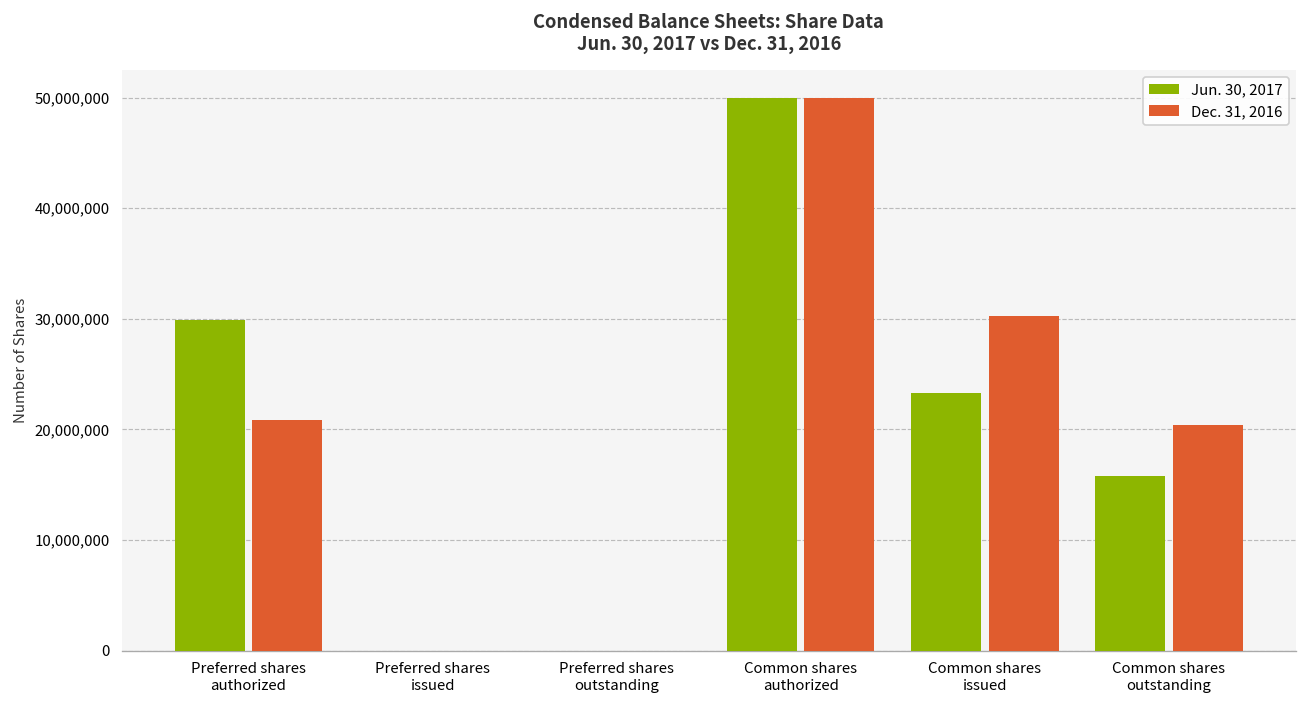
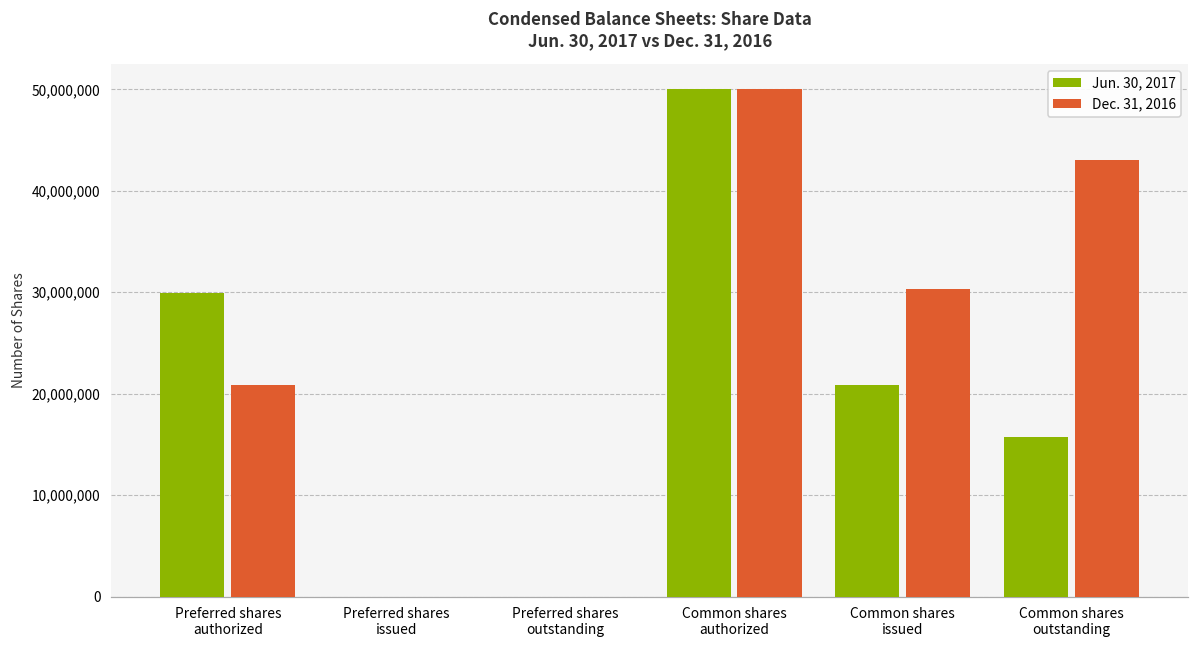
  {
    "Jun. 30, 2017": {
      "Preferred shares authorized": "30,000,000",
      "Preferred shares issued": "0",
      "Preferred shares outstanding": "0",
      "Common shares authorized": "50,000,000",
-     "Common shares issued": "23,000,000",
+     "Common shares issued": "21,000,000",
      "Common shares outstanding": "16,000,000"
    },
    "Dec. 31, 2016": {
      "Preferred shares authorized": "21,000,000",
      "Preferred shares issued": "0",
      "Preferred shares outstanding": "0",
      "Common shares authorized": "50,000,000",
      "Common shares issued": "30,000,000",
-     "Common shares outstanding": "20,000,000"
+     "Common shares outstanding": "43,000,000"
    }
  }
